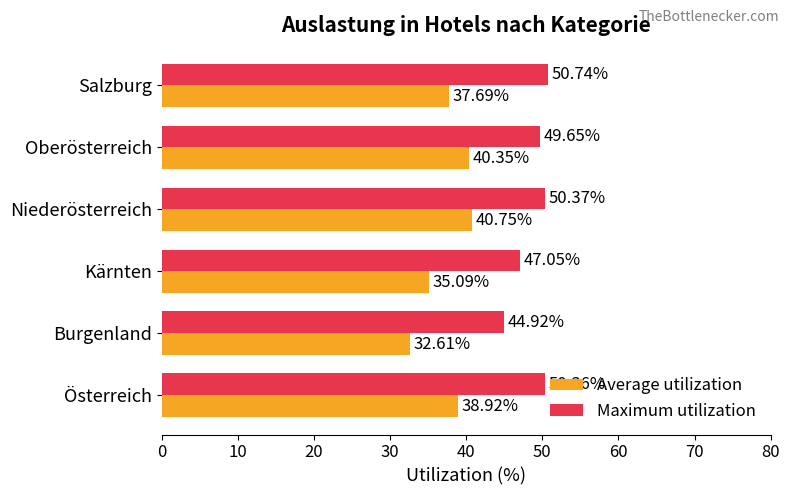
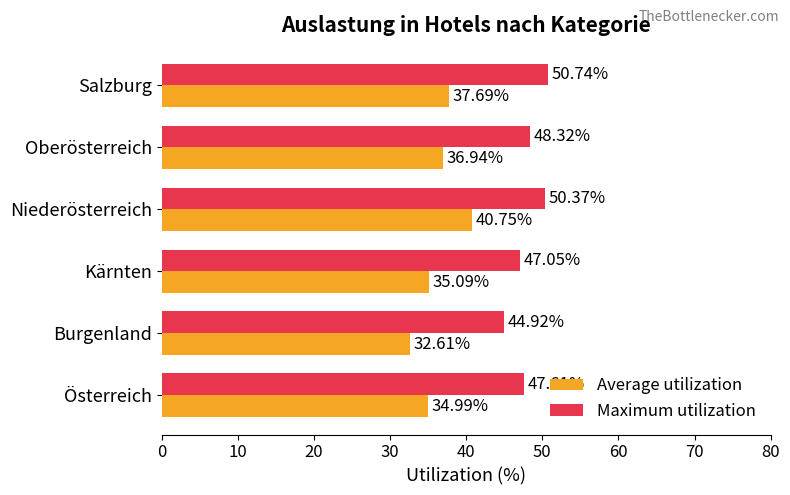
  {
    "Average utilization": {
      "Salzburg": "37.69%",
-     "Oberösterreich": "40.35%",
+     "Oberösterreich": "36.94%",
      "Niederösterreich": "40.75%",
      "Kärnten": "35.09%",
      "Burgenland": "32.61%",
-     "Österreich": "38.92%"
+     "Österreich": "34.99%"
    },
    "Maximum utilization": {
      "Salzburg": "50.74%",
-     "Oberösterreich": "49.65%",
+     "Oberösterreich": "48.32%",
      "Niederösterreich": "50.37%",
      "Kärnten": "47.05%",
      "Burgenland": "44.92%",
-     "Österreich": "50.36%"
+     "Österreich": "47.61%"
    }
  }
